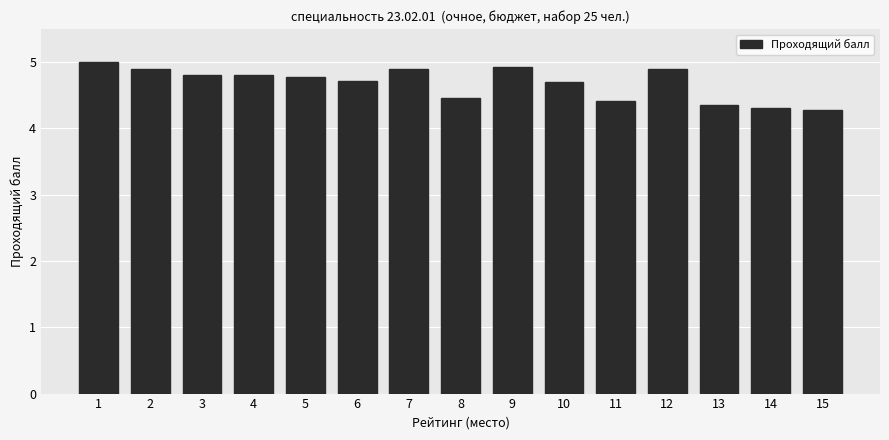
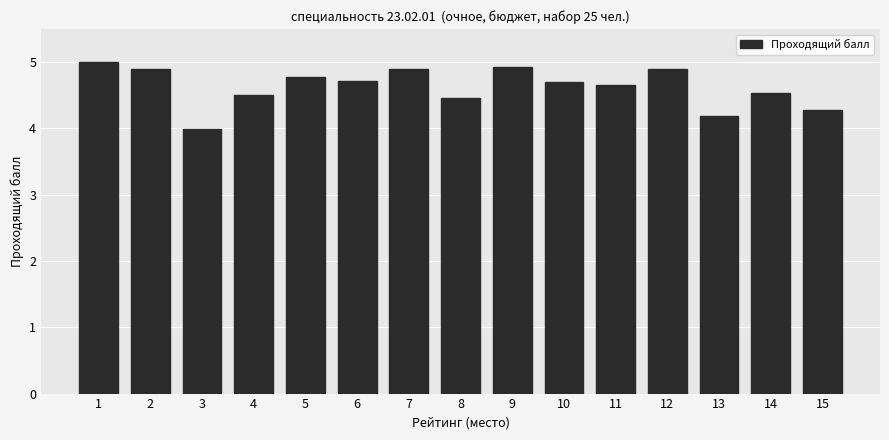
  {
    "1": 5.0,
    "2": 4.9,
-   "3": 4.8,
-   "4": 4.8,
+   "3": 4.0,
+   "4": 4.5,
    "5": 4.8,
    "6": 4.7,
    "7": 4.9,
    "8": 4.5,
    "9": 4.9,
    "10": 4.7,
-   "11": 4.4,
+   "11": 4.7,
    "12": 4.9,
-   "13": 4.4,
-   "14": 4.3,
+   "13": 4.2,
+   "14": 4.5,
    "15": 4.3
  }
